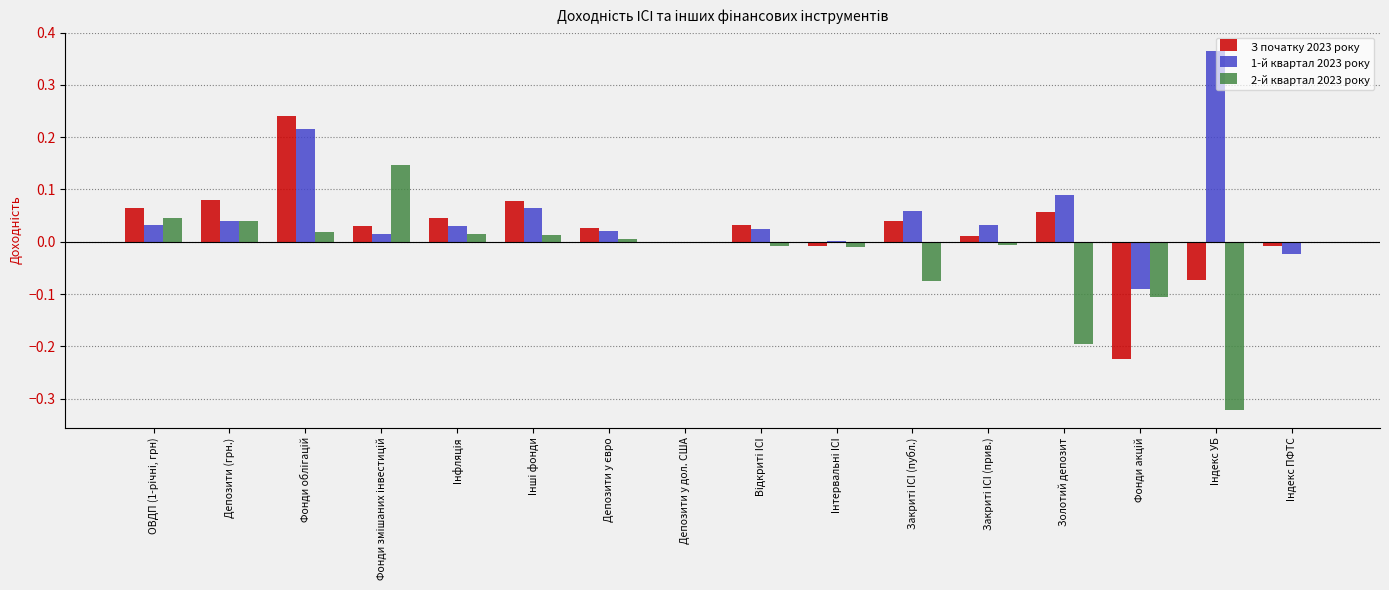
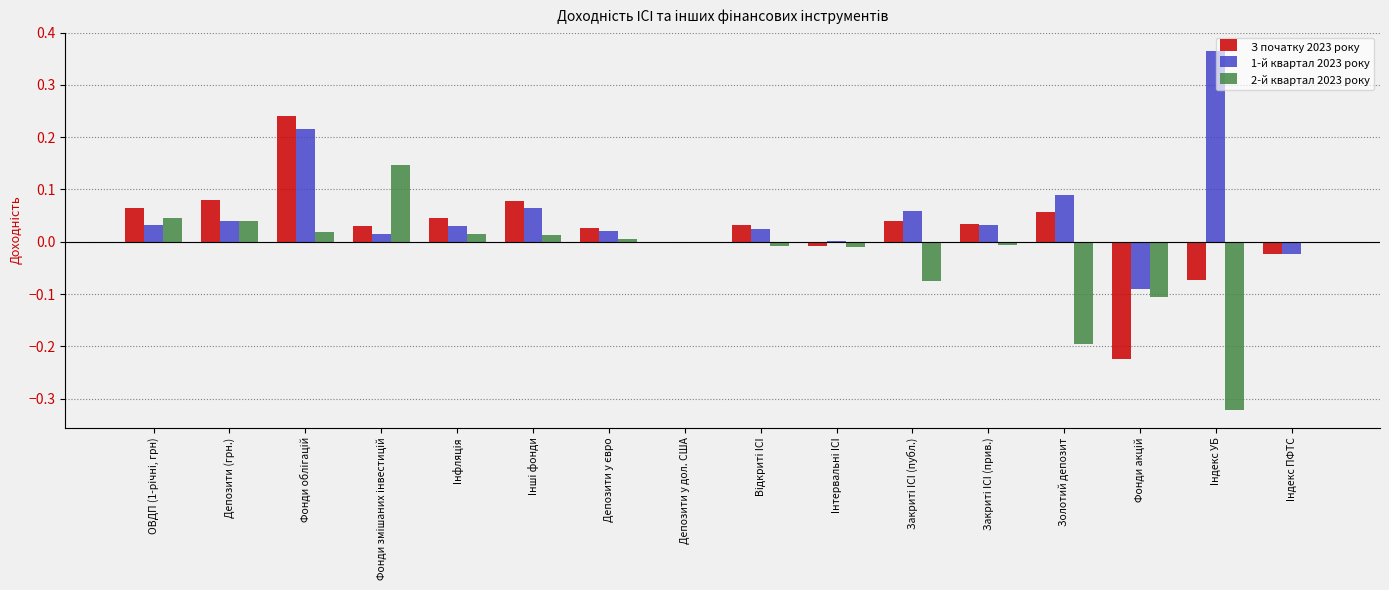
  {
    "З початку 2023 року": {
      "ОВДП (1-річні, грн)": 0.06,
      "Депозити (грн.)": 0.08,
      "Фонди облігацій": 0.24,
      "Фонди змішаних інвестицій": 0.03,
      "Інфляція": 0.05,
      "Інші фонди": 0.08,
      "Депозити у євро": 0.03,
      "Відкриті ІСІ": 0.03,
      "Інтервальні ІСІ": -0.01,
      "Закриті ІСІ (публ.)": 0.04,
-     "Закриті ІСІ (прив.)": 0.01,
+     "Закриті ІСІ (прив.)": 0.03,
      "Золотий депозит": 0.06,
      "Фонди акцій": -0.22,
      "Індекс УБ": -0.07,
-     "Індекс ПФТС": -0.01
+     "Індекс ПФТС": -0.02
    },
    "1-й квартал 2023 року": {
      "ОВДП (1-річні, грн)": 0.03,
      "Депозити (грн.)": 0.04,
      "Фонди облігацій": 0.22,
      "Фонди змішаних інвестицій": 0.01,
      "Інфляція": 0.03,
      "Інші фонди": 0.06,
      "Депозити у євро": 0.02,
      "Відкриті ІСІ": 0.02,
      "Закриті ІСІ (публ.)": 0.06,
      "Закриті ІСІ (прив.)": 0.03,
      "Золотий депозит": 0.09,
      "Фонди акцій": -0.09,
      "Індекс ПФТС": -0.02
    },
    "2-й квартал 2023 року": {
      "ОВДП (1-річні, грн)": 0.05,
      "Депозити (грн.)": 0.04,
      "Фонди облігацій": 0.02,
      "Фонди змішаних інвестицій": 0.15,
      "Інфляція": 0.02,
      "Інші фонди": 0.01,
      "Депозити у євро": 0.01,
      "Відкриті ІСІ": -0.01,
      "Інтервальні ІСІ": -0.01,
      "Закриті ІСІ (публ.)": -0.08,
      "Закриті ІСІ (прив.)": -0.01,
      "Золотий депозит": -0.20,
      "Фонди акцій": -0.11,
      "Індекс УБ": -0.32,
      "Індекс ПФТС": 0.00
    }
  }
